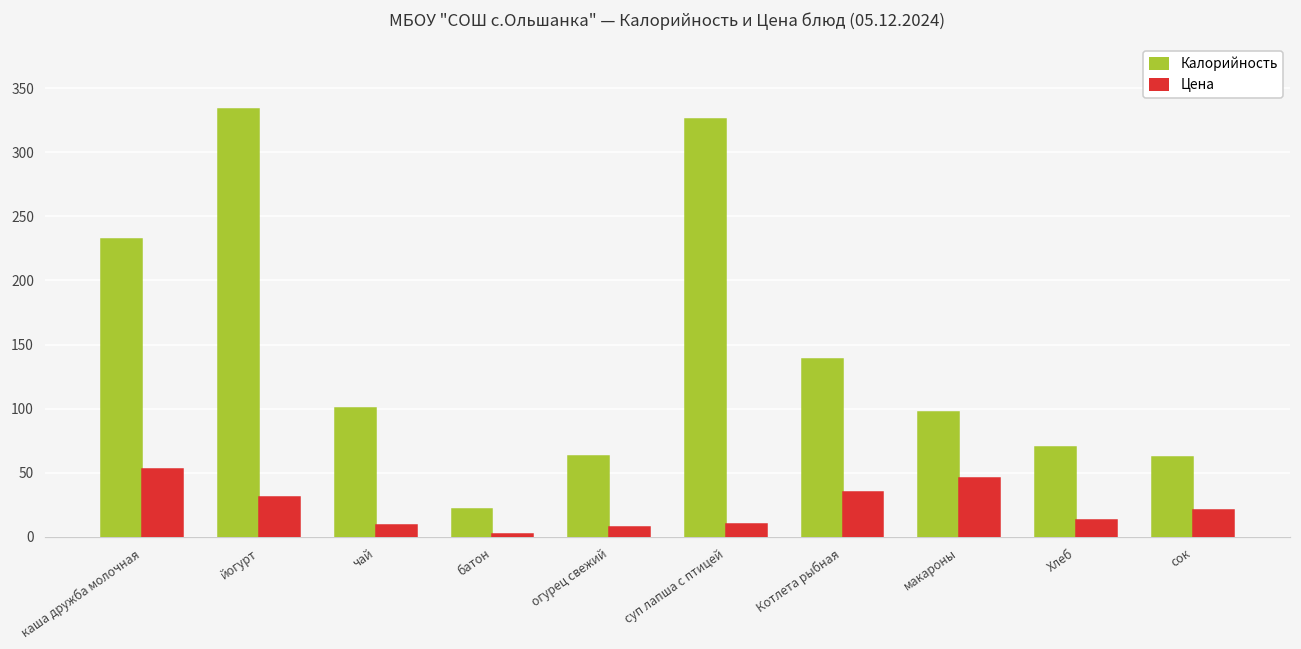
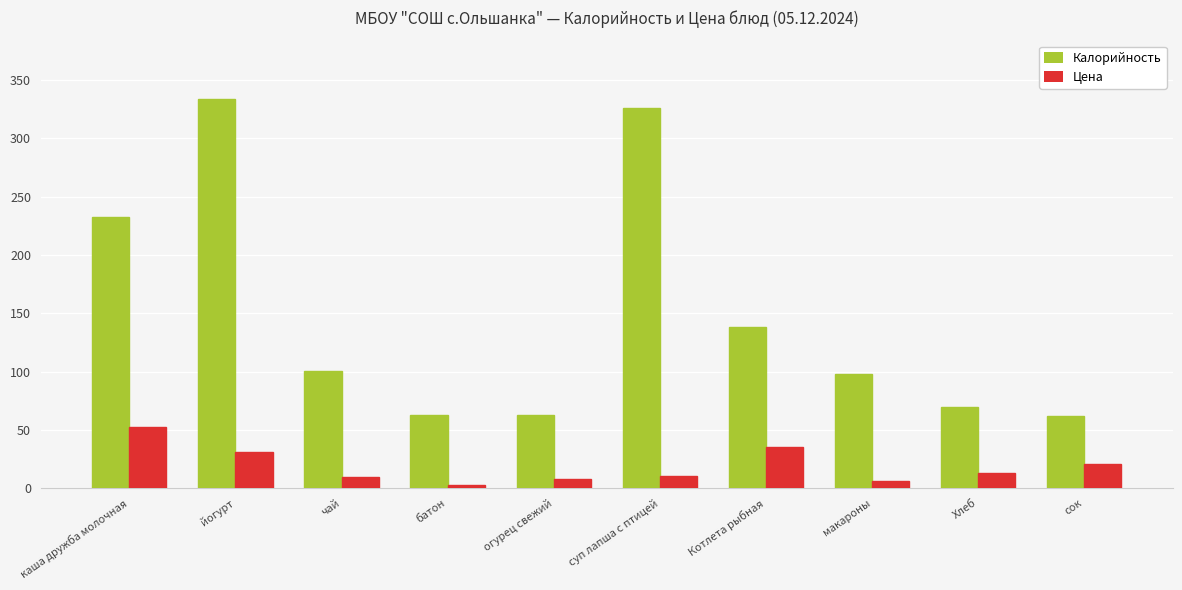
  {
    "Калорийность": {
      "каша дружба молочная": 232,
      "йогурт": 334,
      "чай": 101,
-     "батон": 22,
+     "батон": 63,
      "огурец свежий": 63,
      "суп лапша с птицей": 326,
      "Котлета рыбная": 138,
      "макароны": 98,
      "Хлеб": 70,
      "сок": 62
    },
    "Цена": {
      "каша дружба молочная": 53,
      "йогурт": 31,
      "чай": 9,
      "батон": 2,
      "огурец свежий": 8,
      "суп лапша с птицей": 10,
      "Котлета рыбная": 35,
-     "макароны": 46,
+     "макароны": 6,
      "Хлеб": 13,
      "сок": 21
    }
  }
